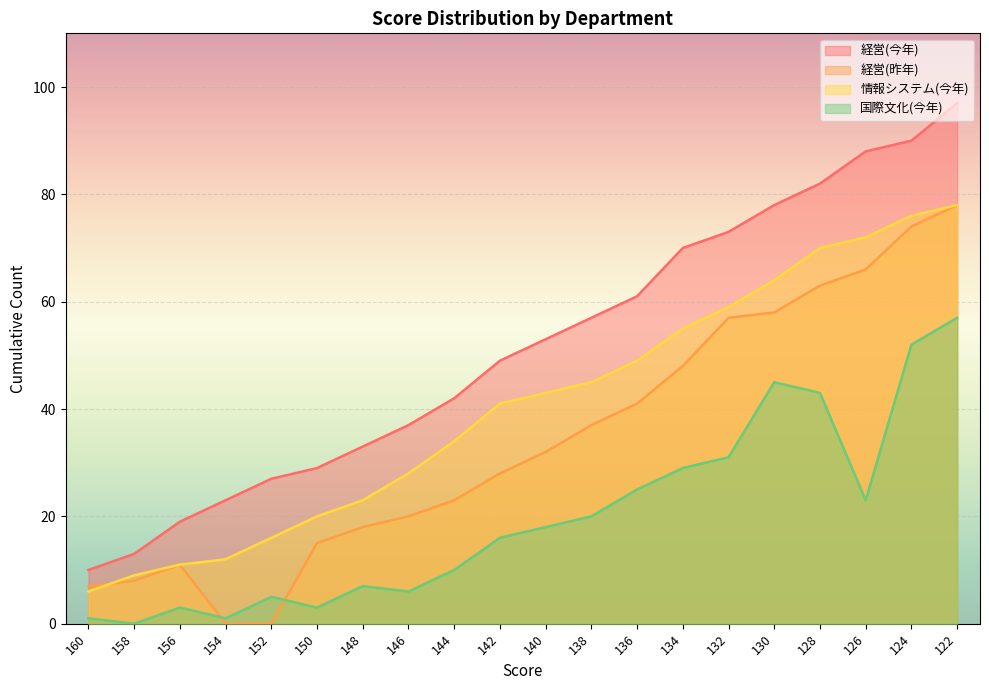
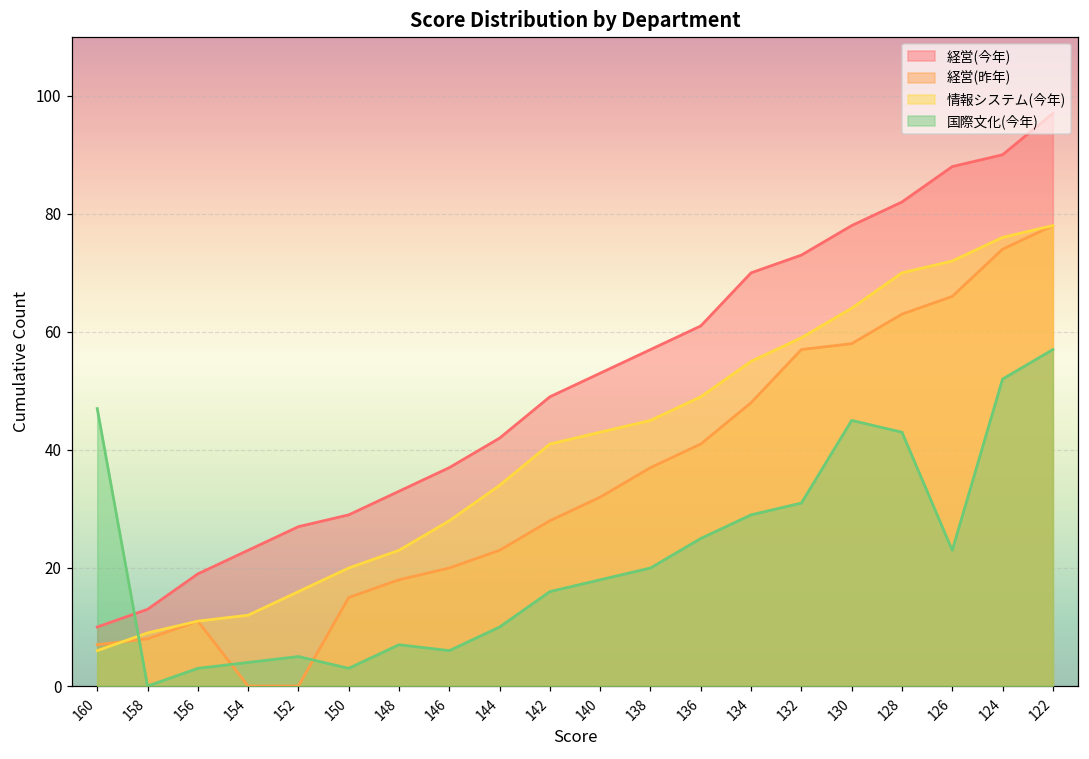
  {
    "国際文化(今年)": {
-     "160": 1,
+     "160": 47,
      "158": 0,
      "156": 3,
-     "154": 1,
+     "154": 4,
      "152": 5,
      "150": 3,
      "148": 7,
      "146": 6,
      "144": 10,
      "142": 16,
      "140": 18,
      "138": 20,
      "136": 25,
      "134": 29,
      "132": 31,
      "130": 45,
      "128": 43,
      "126": 23,
      "124": 52,
      "122": 57
    }
  }
